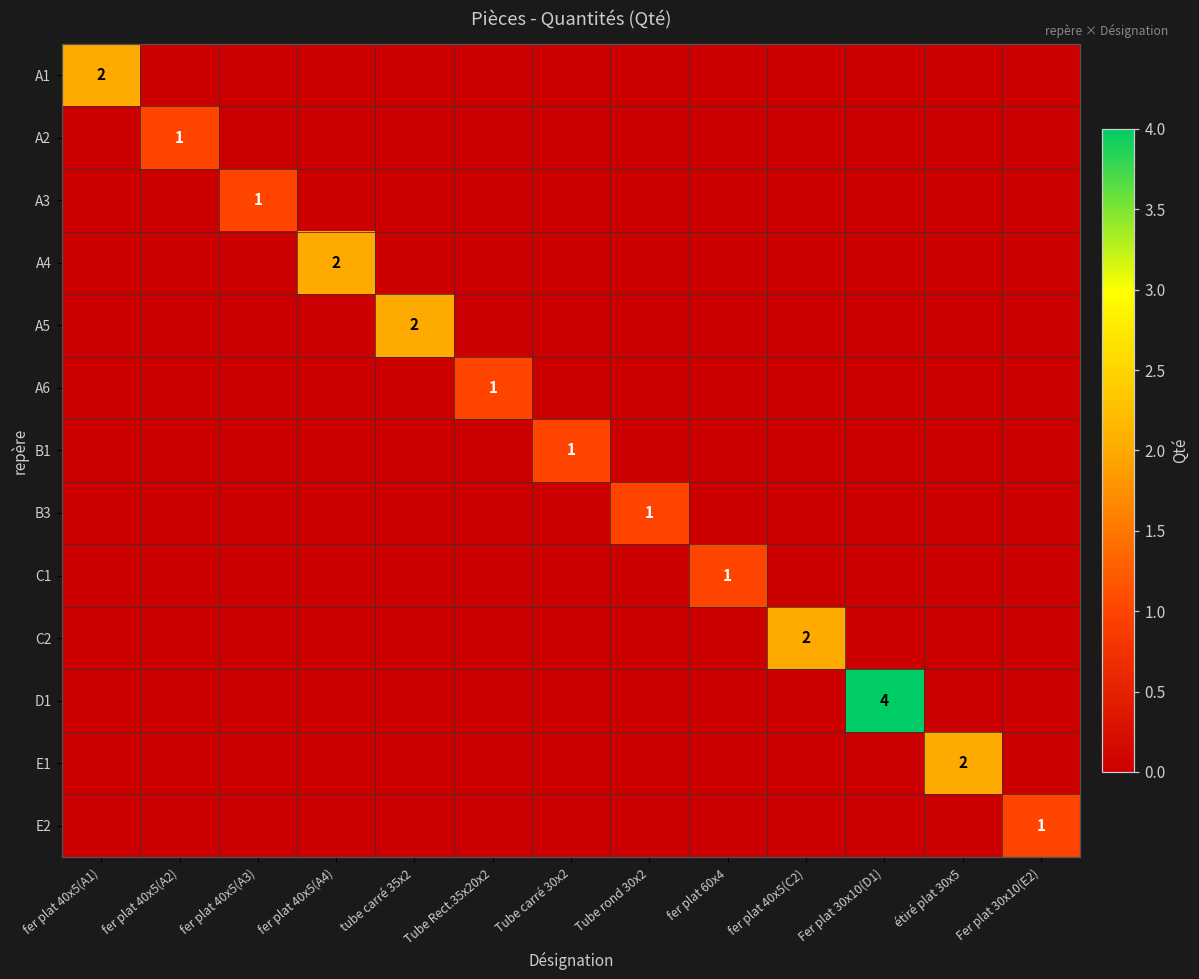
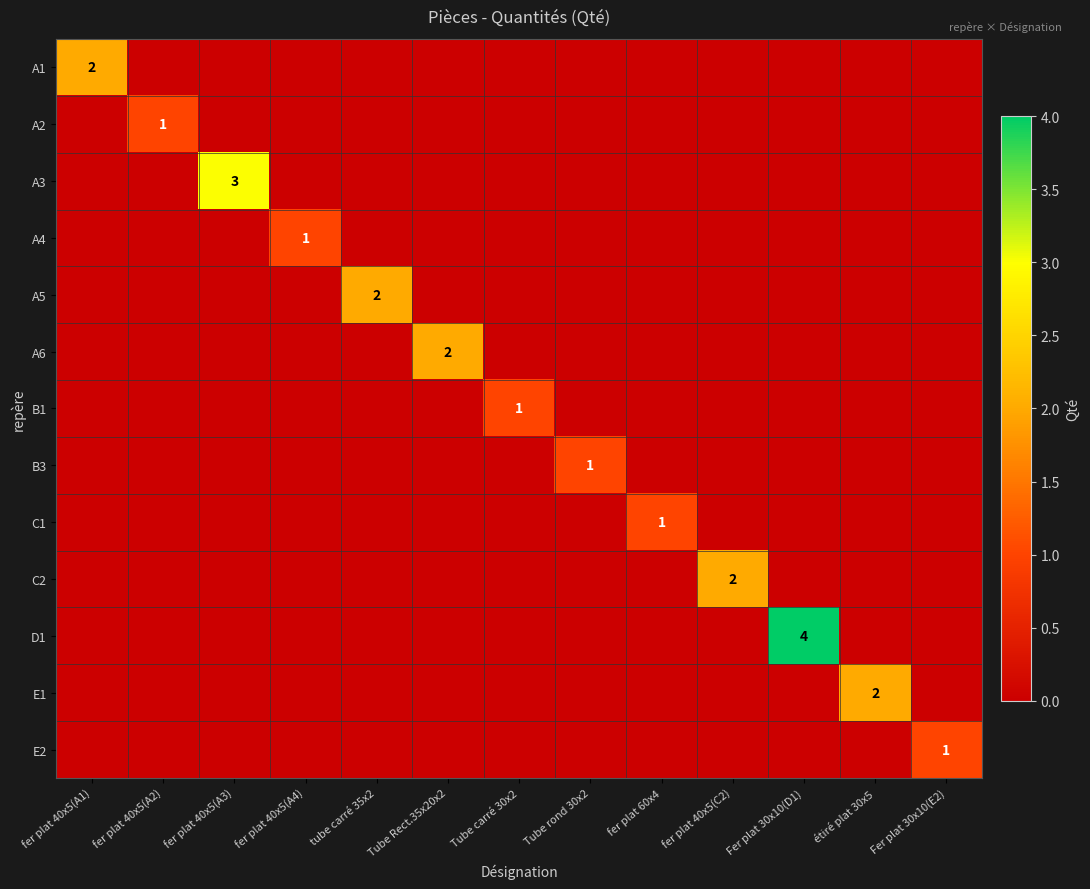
  {
    "A1": {
      "fer plat 40x5(A1)": 2
    },
    "A2": {
      "fer plat 40x5(A2)": 1
    },
    "A3": {
-     "fer plat 40x5(A3)": 1
+     "fer plat 40x5(A3)": 3
    },
    "A4": {
-     "fer plat 40x5(A4)": 2
+     "fer plat 40x5(A4)": 1
    },
    "A5": {
      "tube carré 35x2": 2
    },
    "A6": {
-     "Tube Rect.35x20x2": 1
+     "Tube Rect.35x20x2": 2
    },
    "B1": {
      "Tube carré 30x2": 1
    },
    "B3": {
      "Tube rond 30x2": 1
    },
    "C1": {
      "fer plat 60x4": 1
    },
    "C2": {
      "fer plat 40x5(C2)": 2
    },
    "D1": {
      "Fer plat 30x10(D1)": 4
    },
    "E1": {
      "étiré plat 30x5": 2
    },
    "E2": {
      "Fer plat 30x10(E2)": 1
    }
  }
